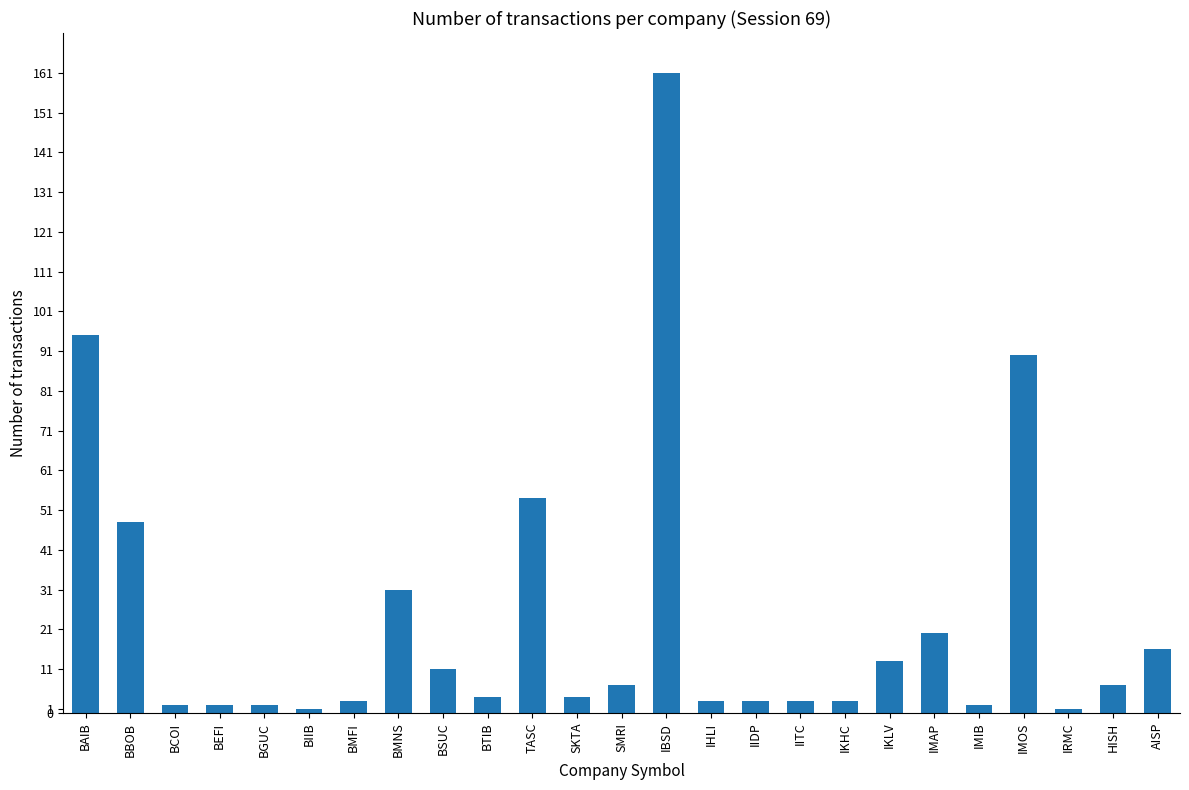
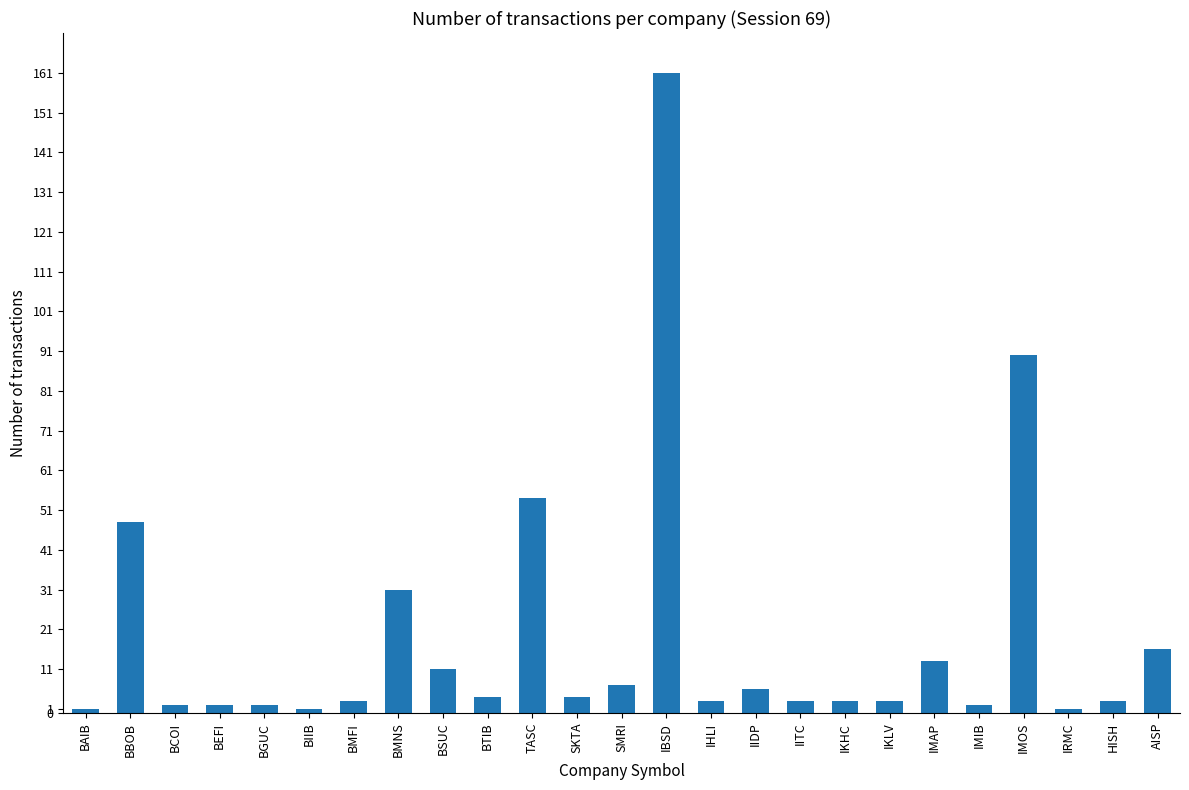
  {
-   "BAIB": 95,
+   "BAIB": 1,
    "BBOB": 48,
    "BCOI": 2,
    "BEFI": 2,
    "BGUC": 2,
    "BIIB": 1,
    "BMFI": 3,
    "BMNS": 31,
    "BSUC": 11,
    "BTIB": 4,
    "TASC": 54,
    "SKTA": 4,
    "SMRI": 7,
    "IBSD": 161,
    "IHLI": 3,
-   "IIDP": 3,
+   "IIDP": 6,
    "IITC": 3,
    "IKHC": 3,
-   "IKLV": 13,
-   "IMAP": 20,
+   "IKLV": 3,
+   "IMAP": 13,
    "IMIB": 2,
    "IMOS": 90,
    "IRMC": 1,
-   "HISH": 7,
+   "HISH": 3,
    "AISP": 16
  }
